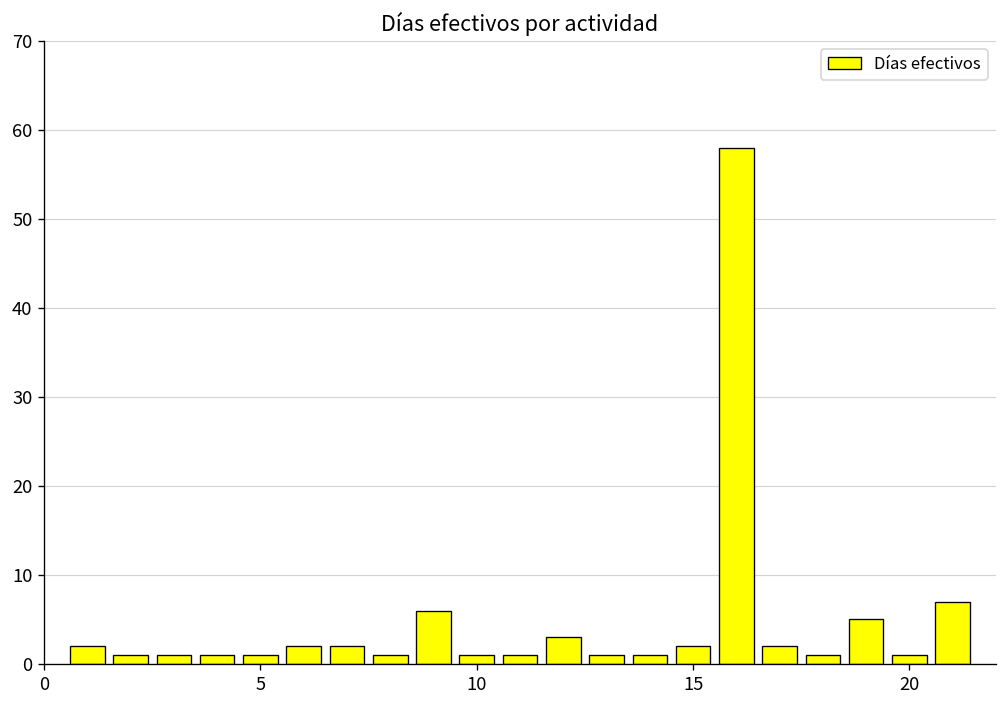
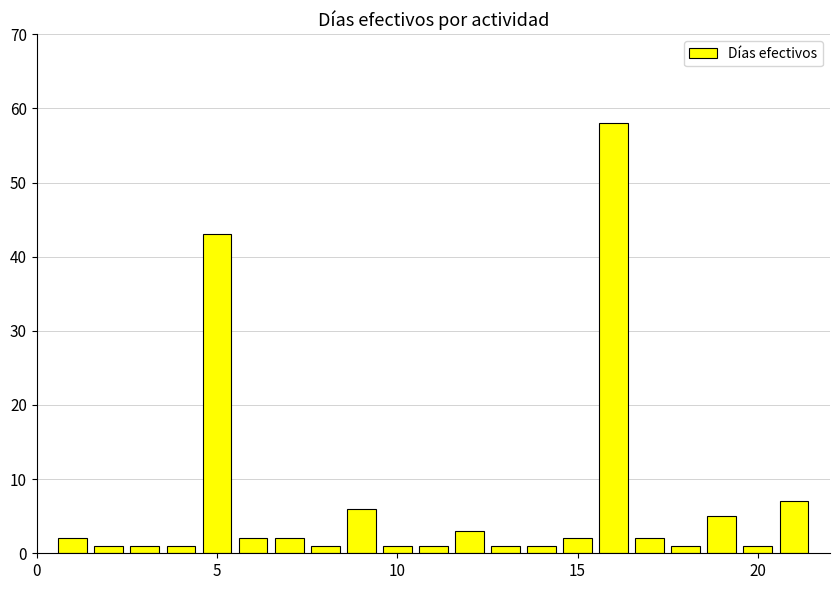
  {
-   "5": 1,
+   "5": 43,
    "10": 1,
    "15": 2,
    "20": 1
  }
